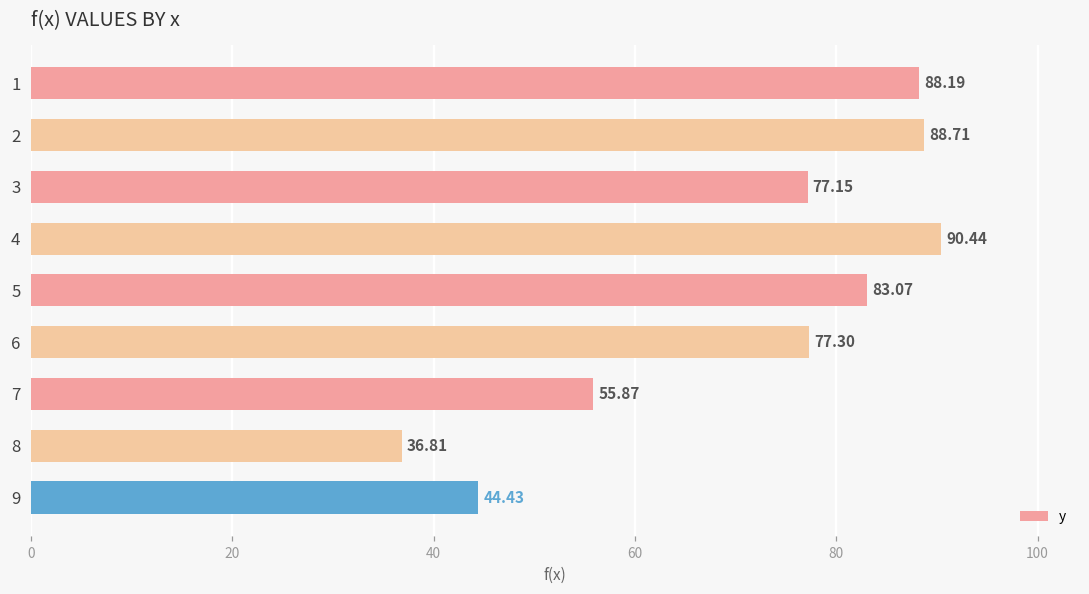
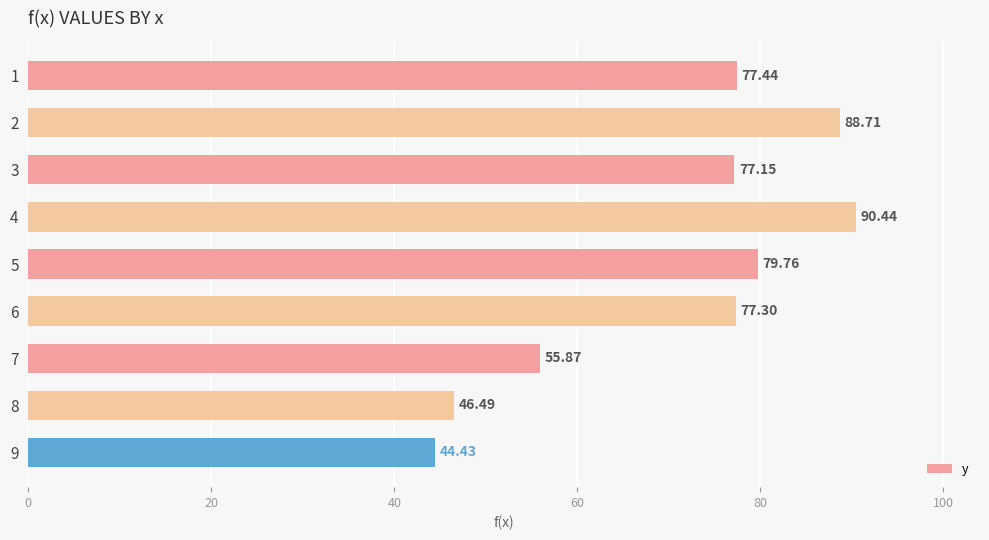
  {
-   "1": 88.19,
+   "1": 77.44,
    "2": 88.71,
    "3": 77.15,
    "4": 90.44,
-   "5": 83.07,
+   "5": 79.76,
    "6": 77.30,
    "7": 55.87,
-   "8": 36.81,
+   "8": 46.49,
    "9": 44.43
  }
